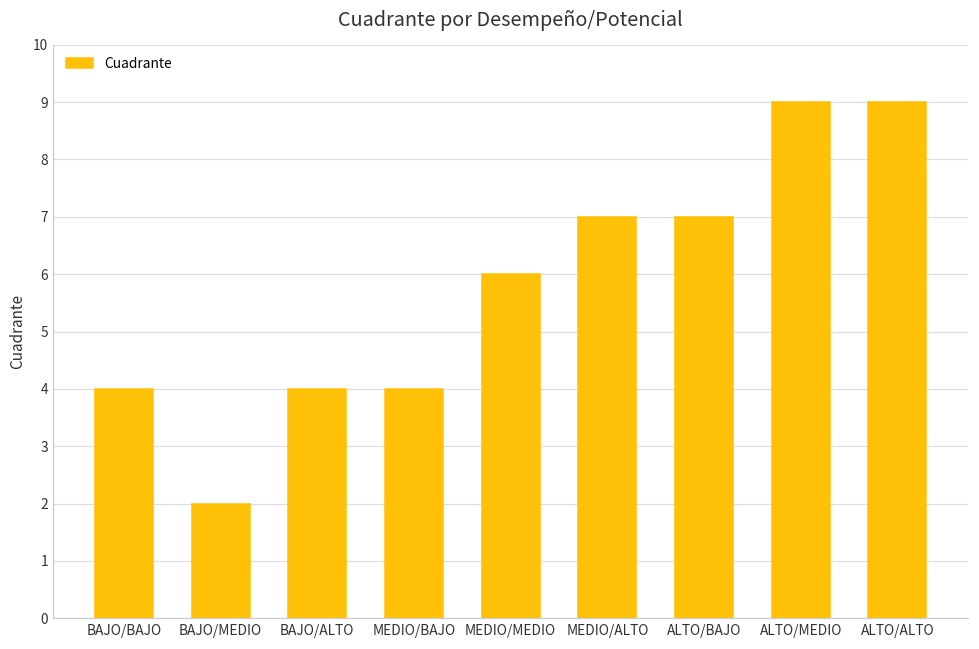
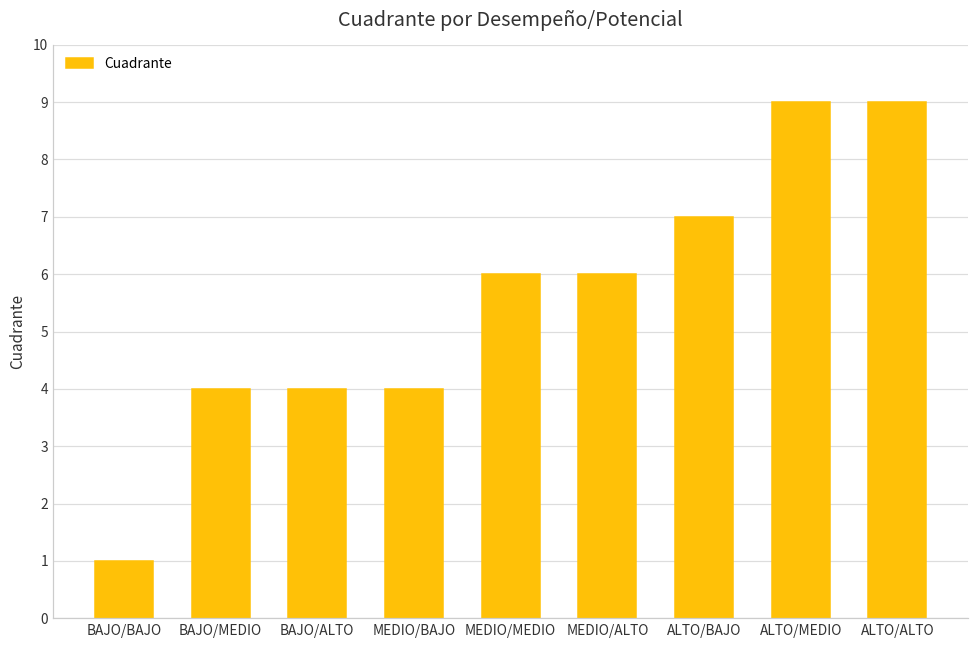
  {
-   "BAJO/BAJO": 4,
-   "BAJO/MEDIO": 2,
+   "BAJO/BAJO": 1,
+   "BAJO/MEDIO": 4,
    "BAJO/ALTO": 4,
    "MEDIO/BAJO": 4,
    "MEDIO/MEDIO": 6,
-   "MEDIO/ALTO": 7,
+   "MEDIO/ALTO": 6,
    "ALTO/BAJO": 7,
    "ALTO/MEDIO": 9,
    "ALTO/ALTO": 9
  }
